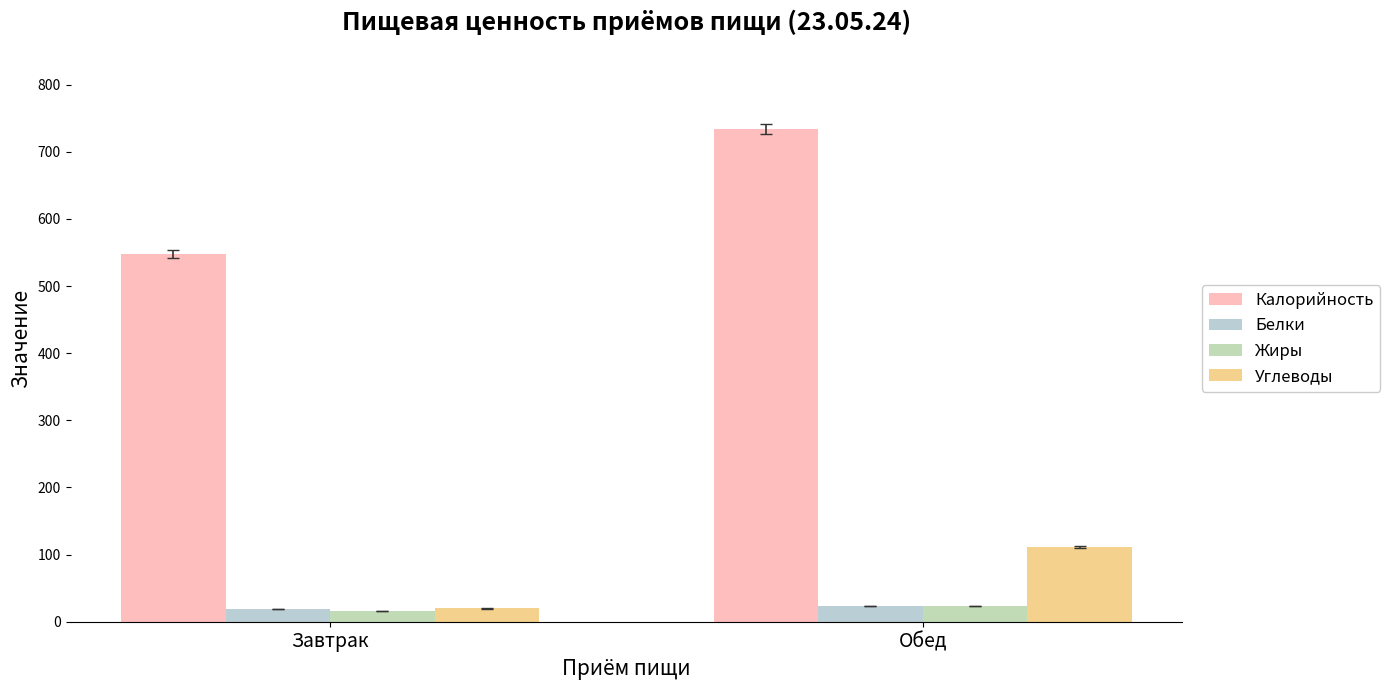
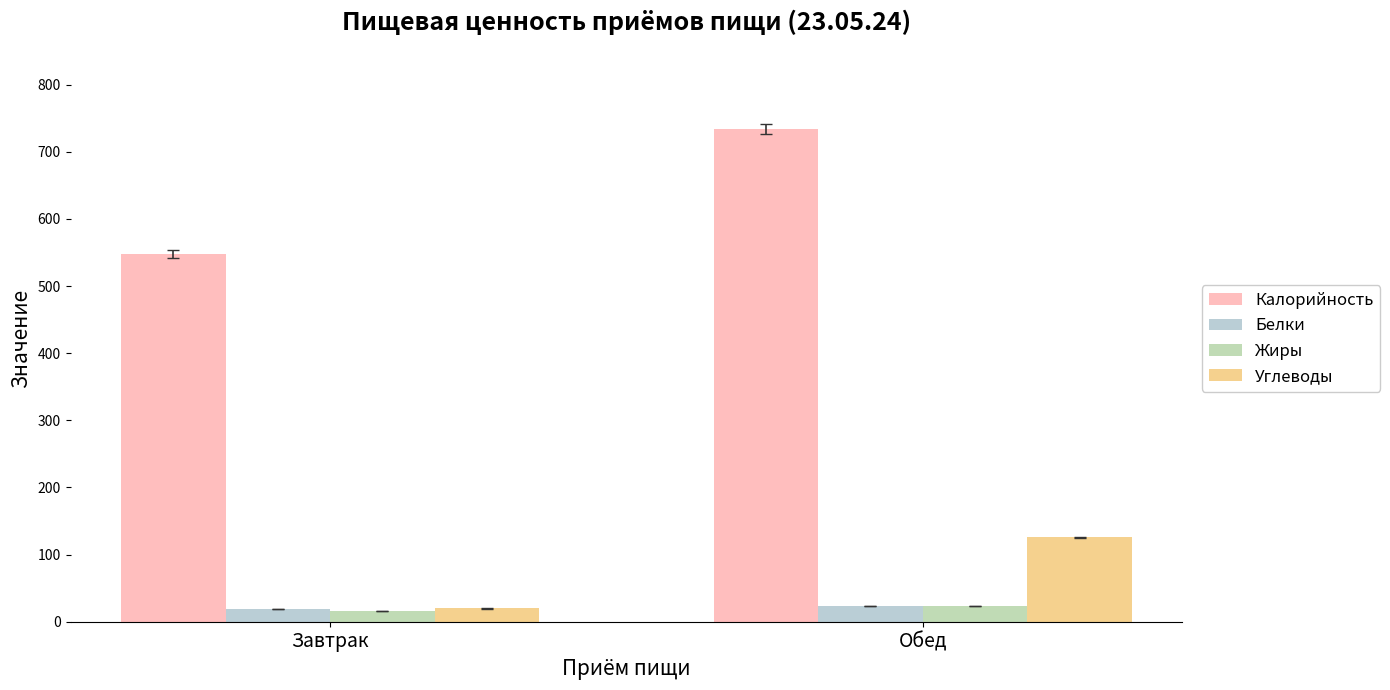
  {
    "Калорийность": {
      "Завтрак": 550,
      "Обед": 730
    },
    "Углеводы": {
      "Завтрак": 20,
-     "Обед": 110
+     "Обед": 130
    }
  }
